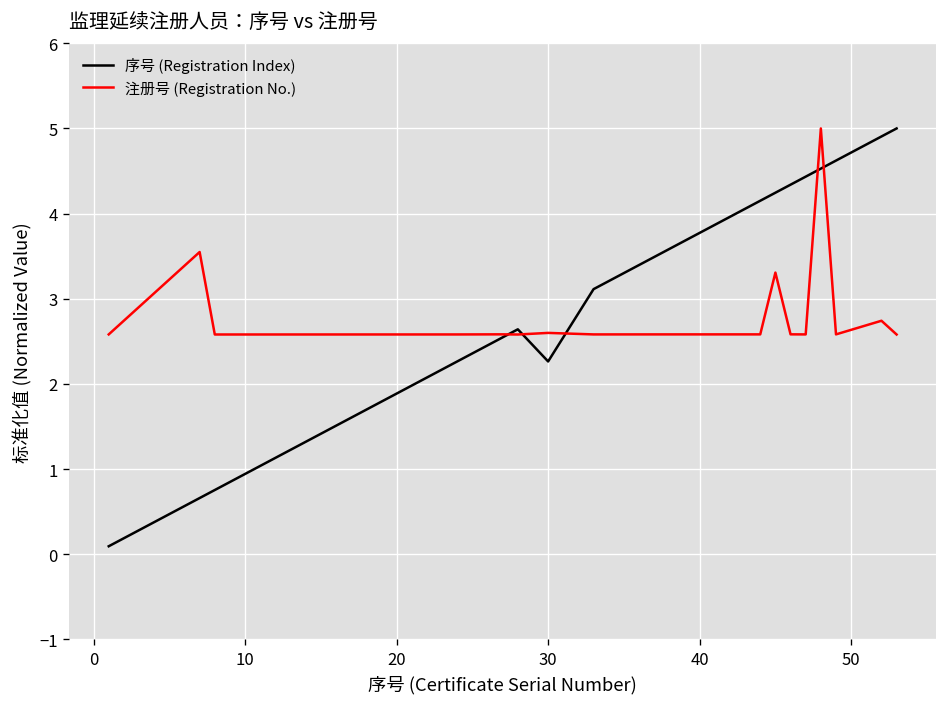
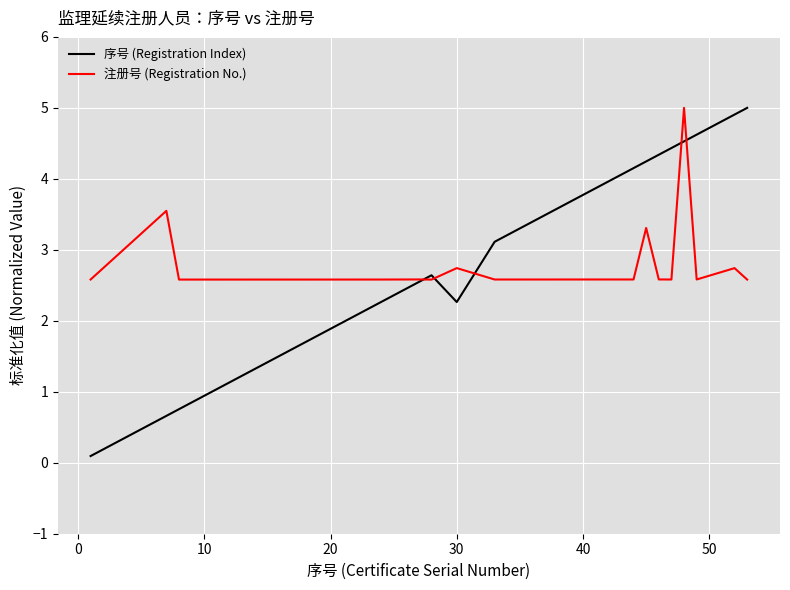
  {
    "序号 (Registration Index)": {
      "30": 2.3
    },
    "注册号 (Registration No.)": {
-     "30": 2.6
+     "30": 2.7
    }
  }
